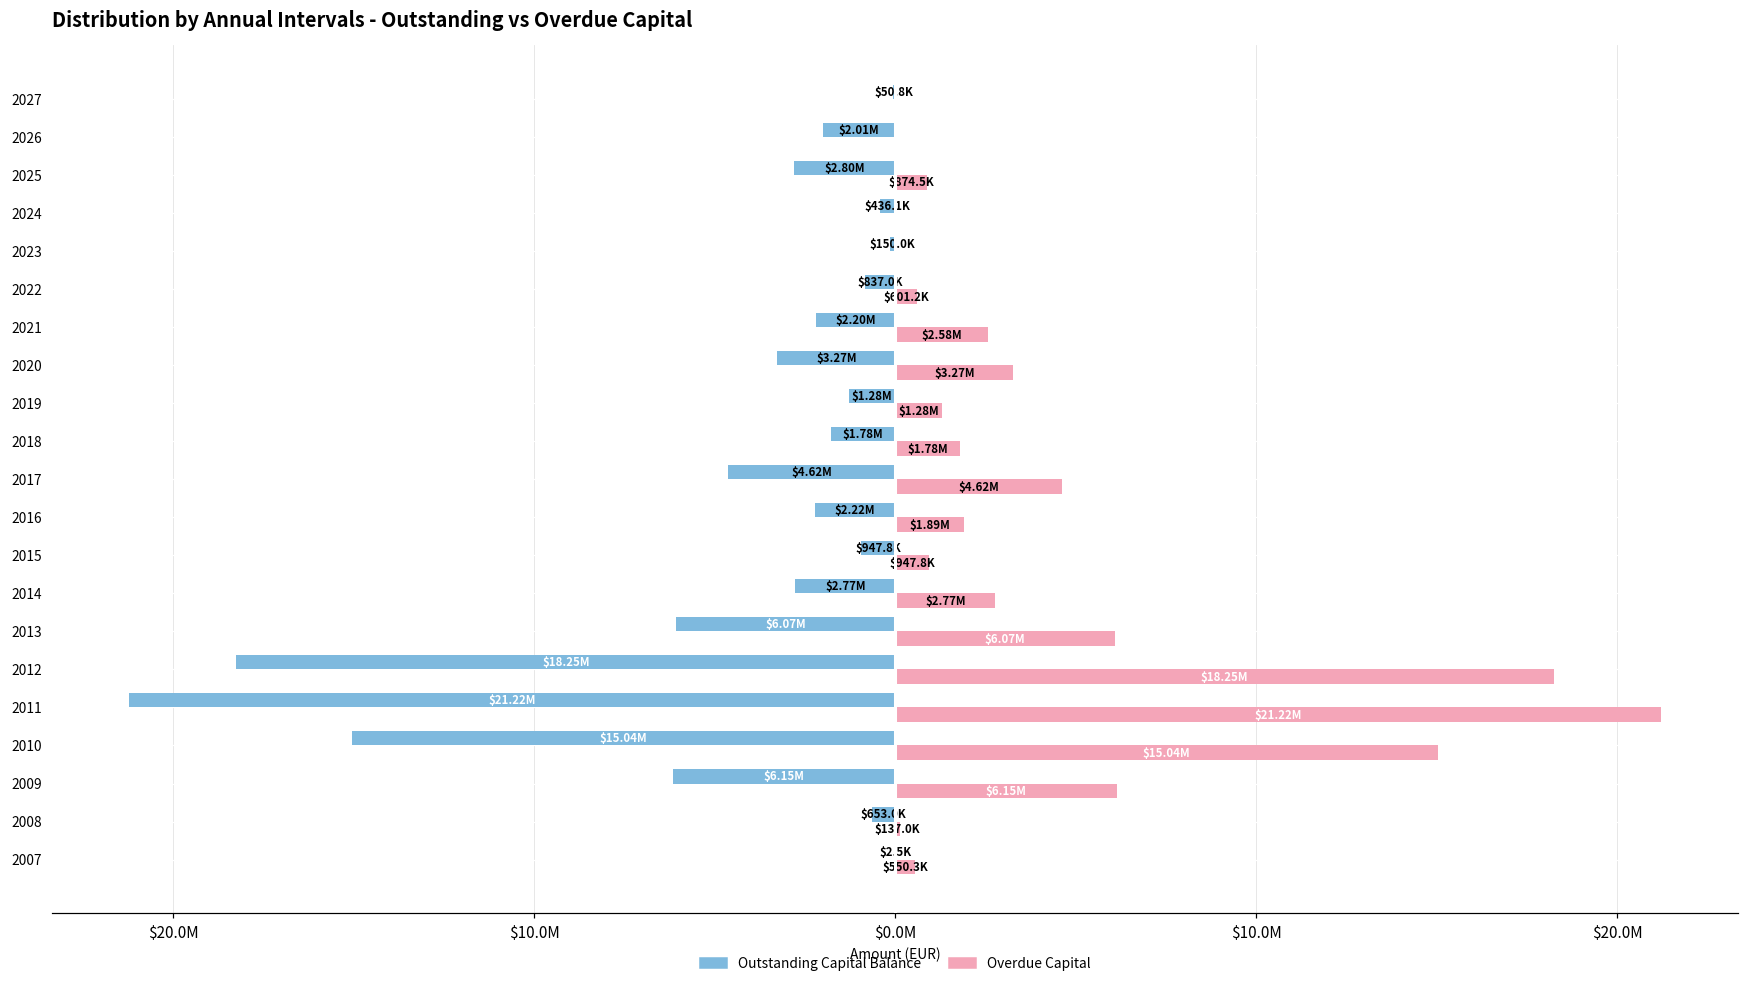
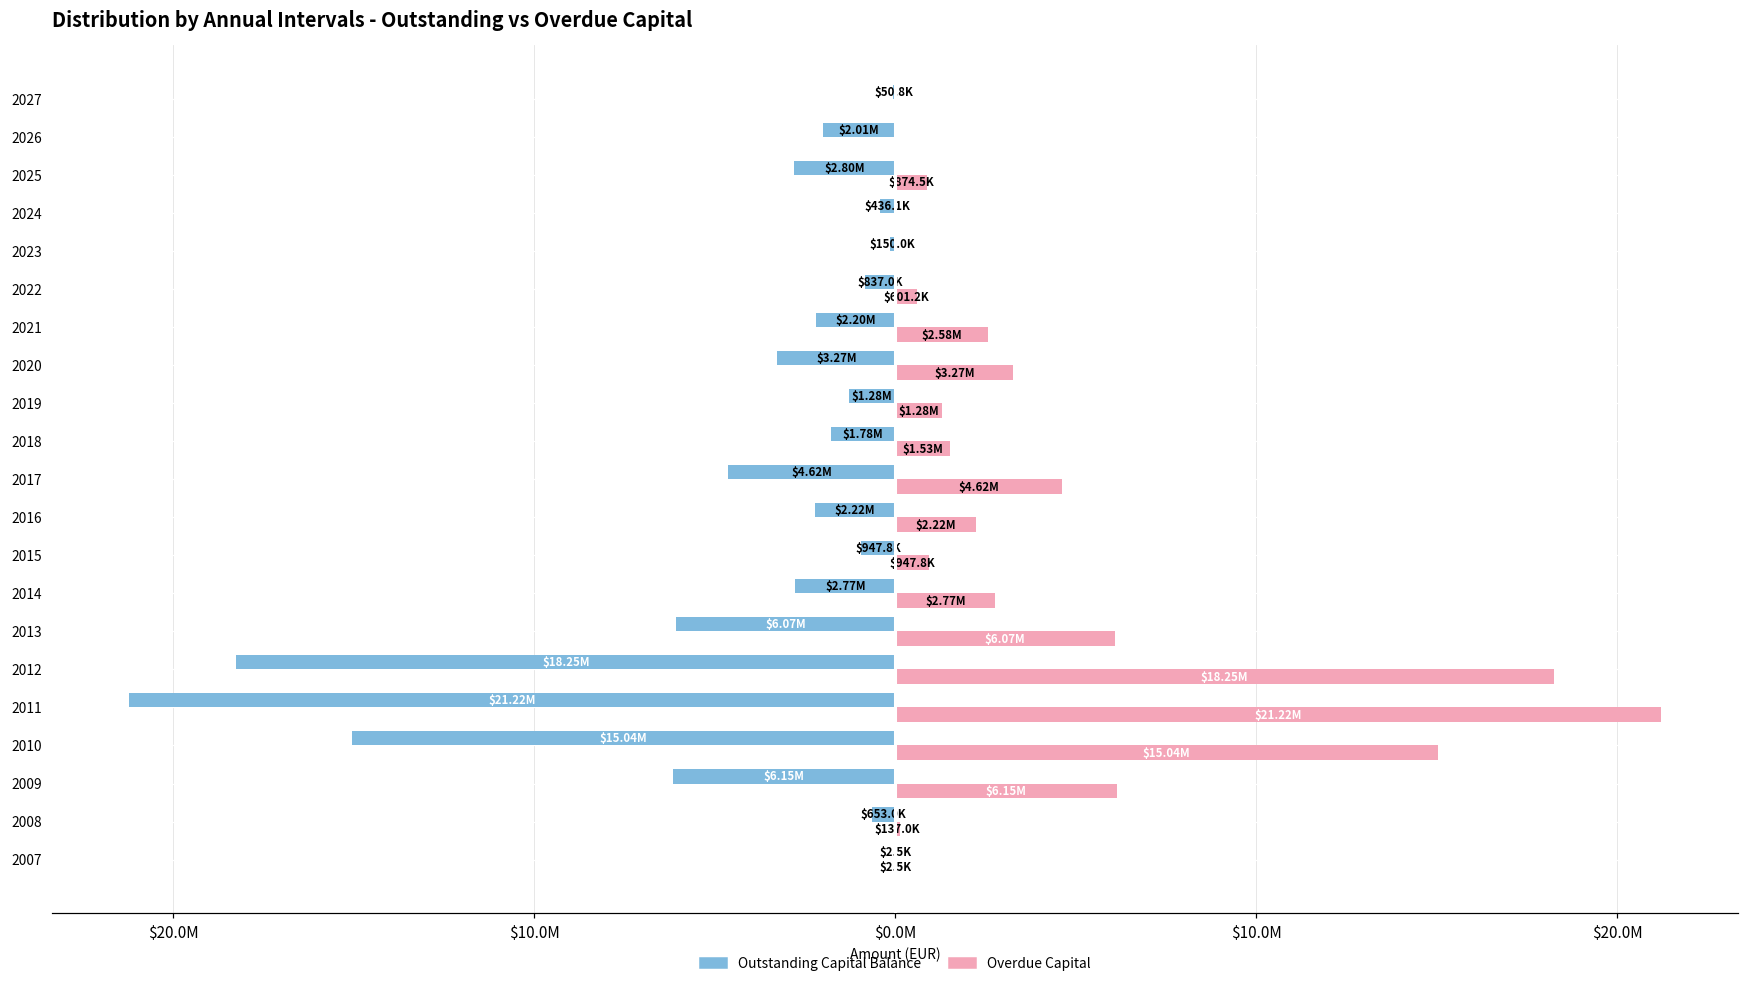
  {
    "Overdue Capital": {
      "2025": "$874.5K",
      "2022": "$601.2K",
      "2021": "$2.58M",
      "2020": "$3.27M",
      "2019": "$1.28M",
-     "2018": "$1.78M",
+     "2018": "$1.53M",
      "2017": "$4.62M",
-     "2016": "$1.89M",
+     "2016": "$2.22M",
      "2015": "$947.8K",
      "2014": "$2.77M",
      "2013": "$6.07M",
      "2012": "$18.25M",
      "2011": "$21.22M",
      "2010": "$15.04M",
      "2009": "$6.15M",
      "2008": "$137.0K",
-     "2007": "$550.3K"
+     "2007": "$2.5K"
    }
  }
